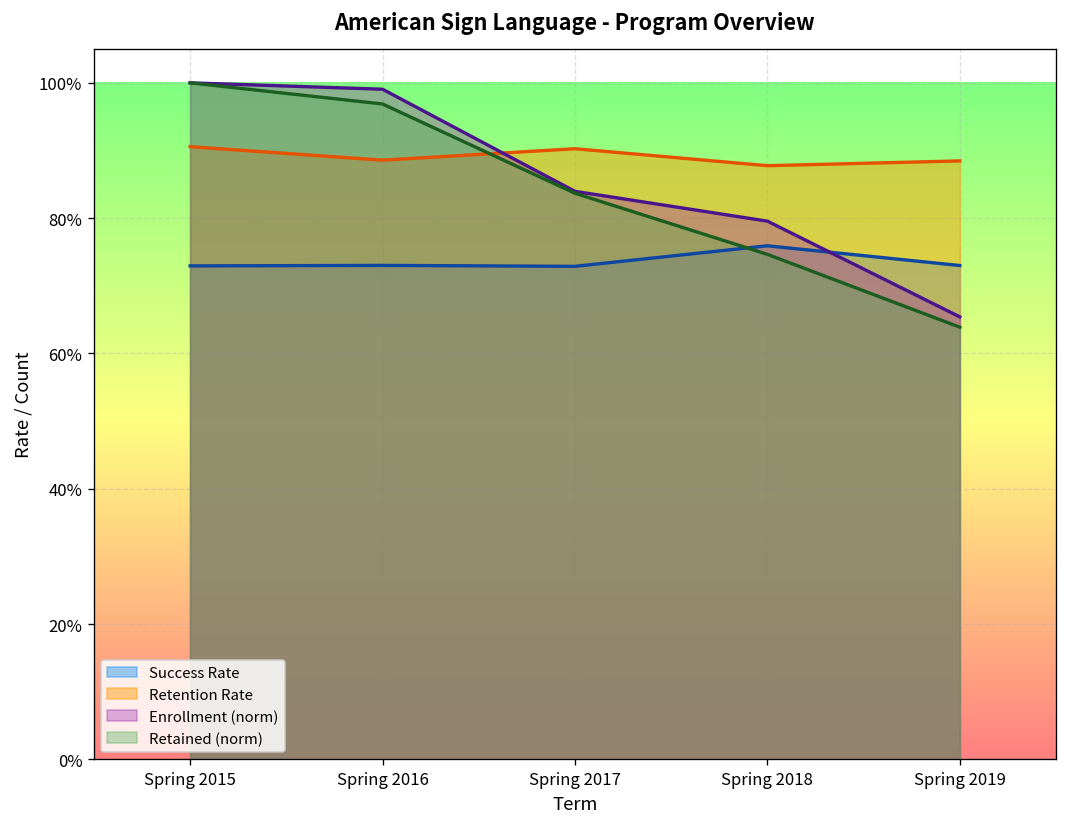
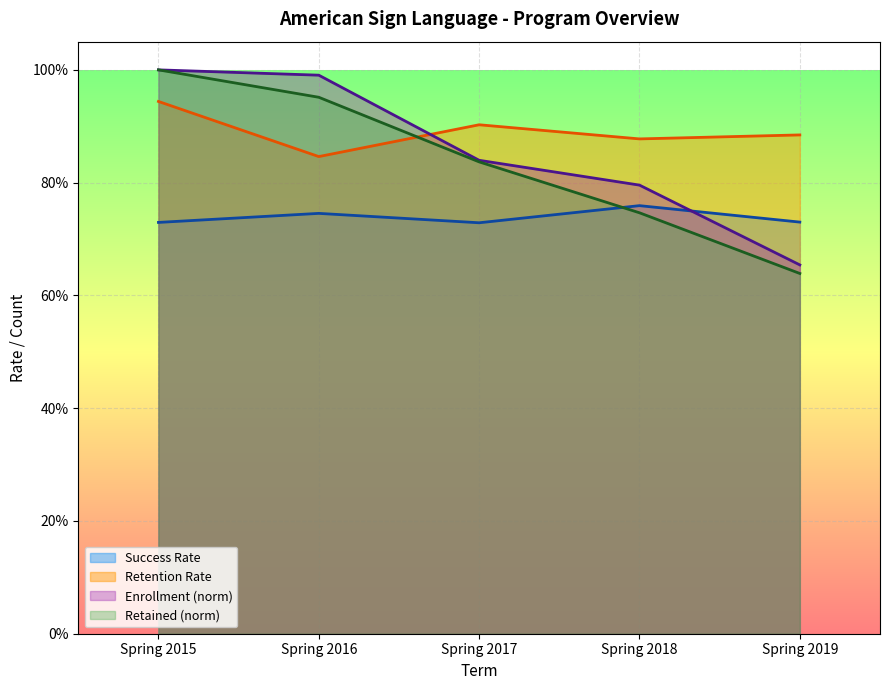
  {
    "Success Rate": {
      "Spring 2015": "73%",
-     "Spring 2016": "73%",
+     "Spring 2016": "75%",
      "Spring 2017": "73%",
      "Spring 2018": "76%",
      "Spring 2019": "73%"
    },
    "Retention Rate": {
-     "Spring 2015": "91%",
-     "Spring 2016": "89%",
+     "Spring 2015": "94%",
+     "Spring 2016": "85%",
      "Spring 2017": "90%",
      "Spring 2018": "88%",
      "Spring 2019": "88%"
    },
    "Enrollment (norm)": {
      "Spring 2016": "99%",
      "Spring 2018": "80%",
      "Spring 2019": "65%"
    },
    "Retained (norm)": {
-     "Spring 2016": "97%",
+     "Spring 2016": "95%",
      "Spring 2018": "75%",
      "Spring 2019": "64%"
    }
  }
